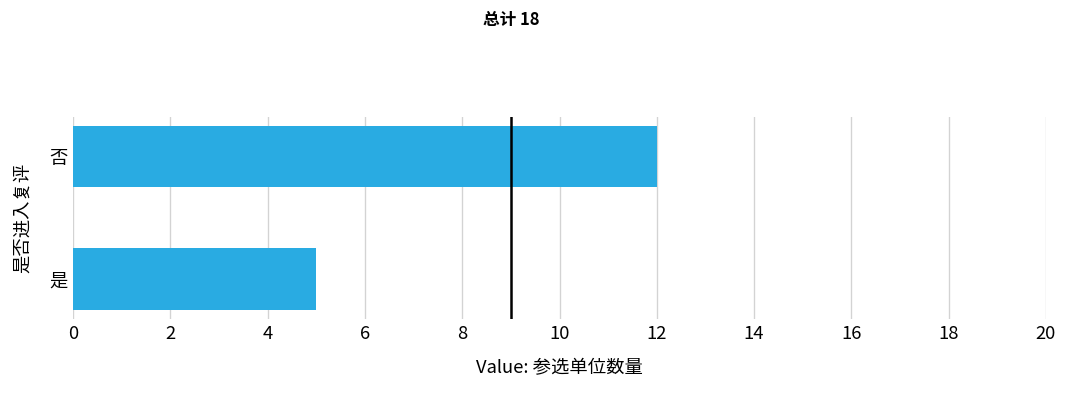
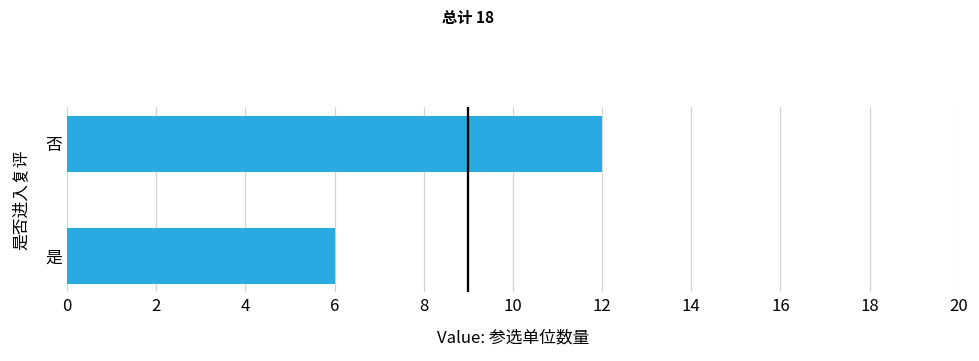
  {
    "否": 12,
-   "是": 5
+   "是": 6
  }
